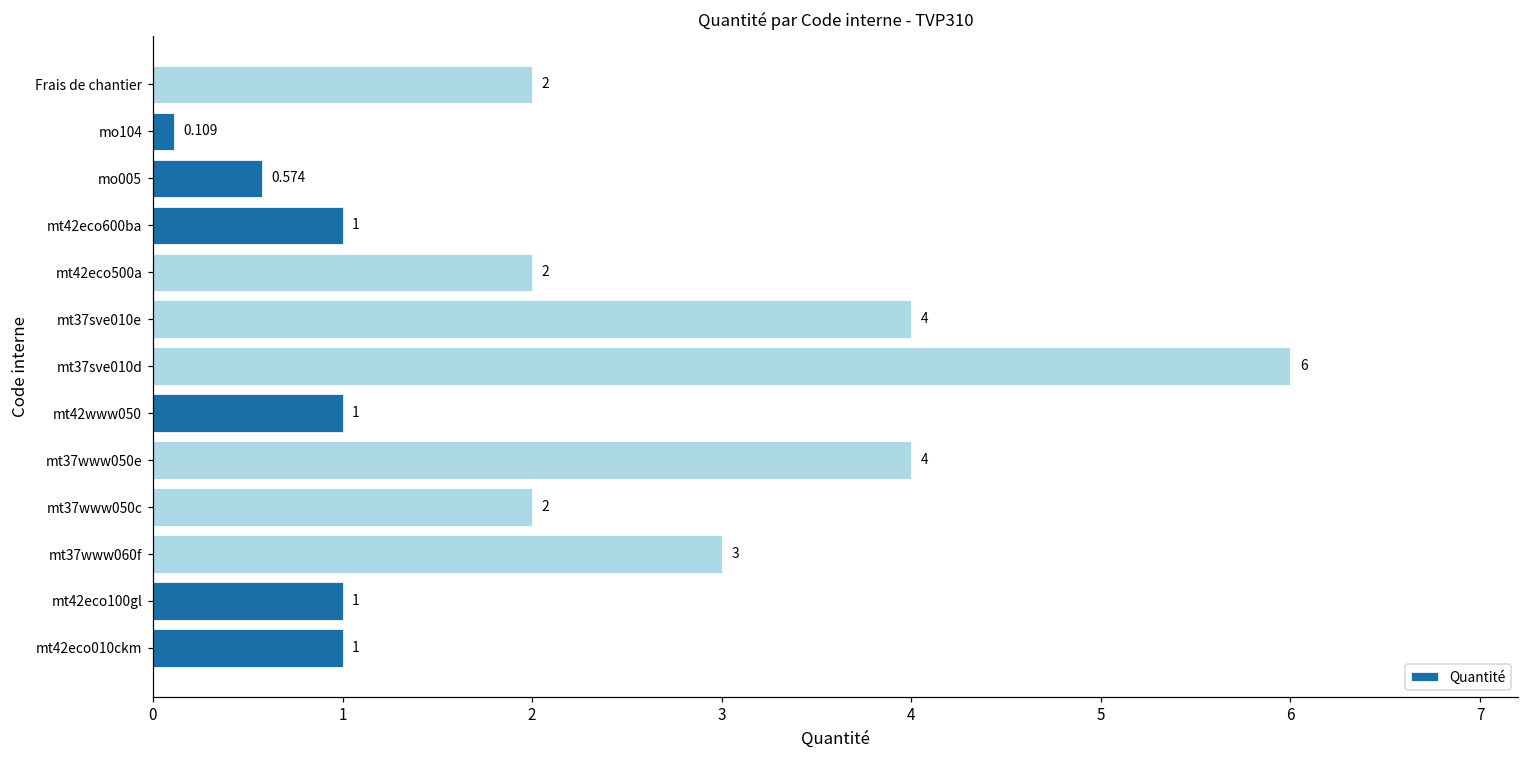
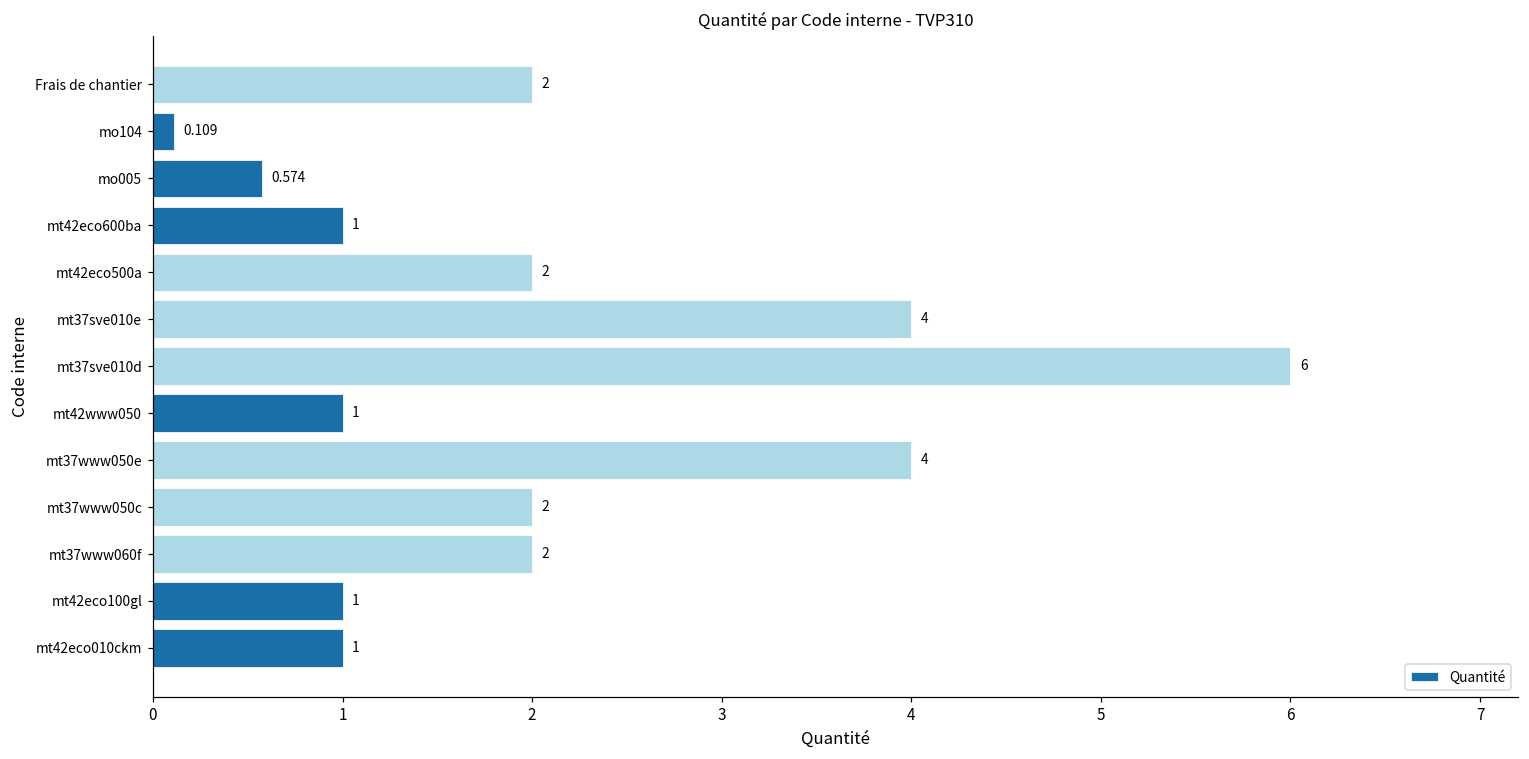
  {
    "Frais de chantier": 2,
    "mo104": 0.109,
    "mo005": 0.574,
    "mt42eco600ba": 1,
    "mt42eco500a": 2,
    "mt37sve010e": 4,
    "mt37sve010d": 6,
    "mt42www050": 1,
    "mt37www050e": 4,
    "mt37www050c": 2,
-   "mt37www060f": 3,
+   "mt37www060f": 2,
    "mt42eco100gl": 1,
    "mt42eco010ckm": 1
  }
